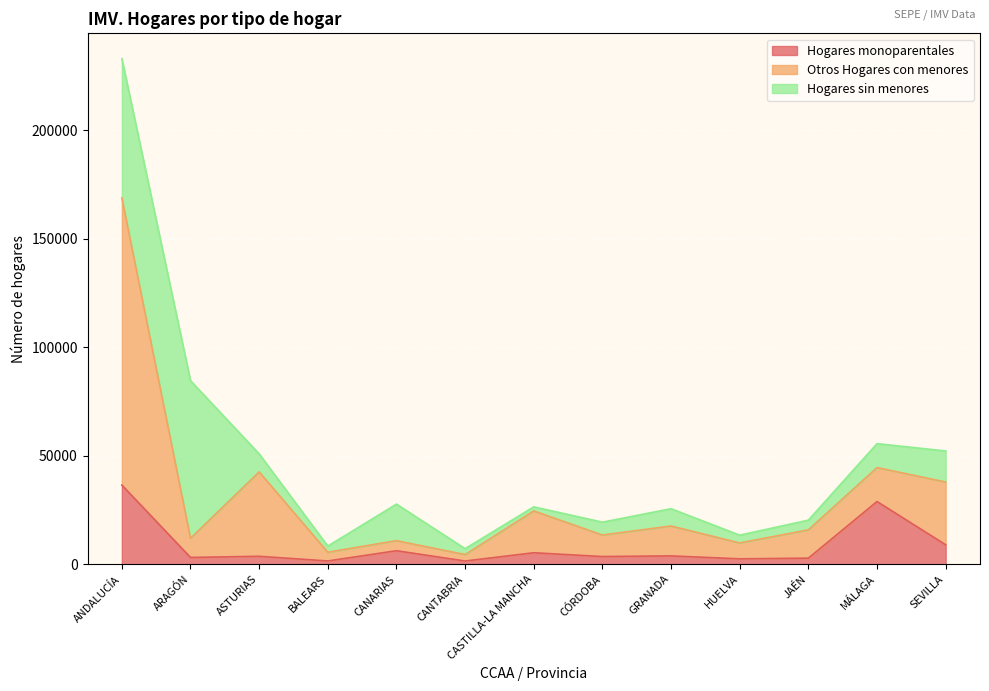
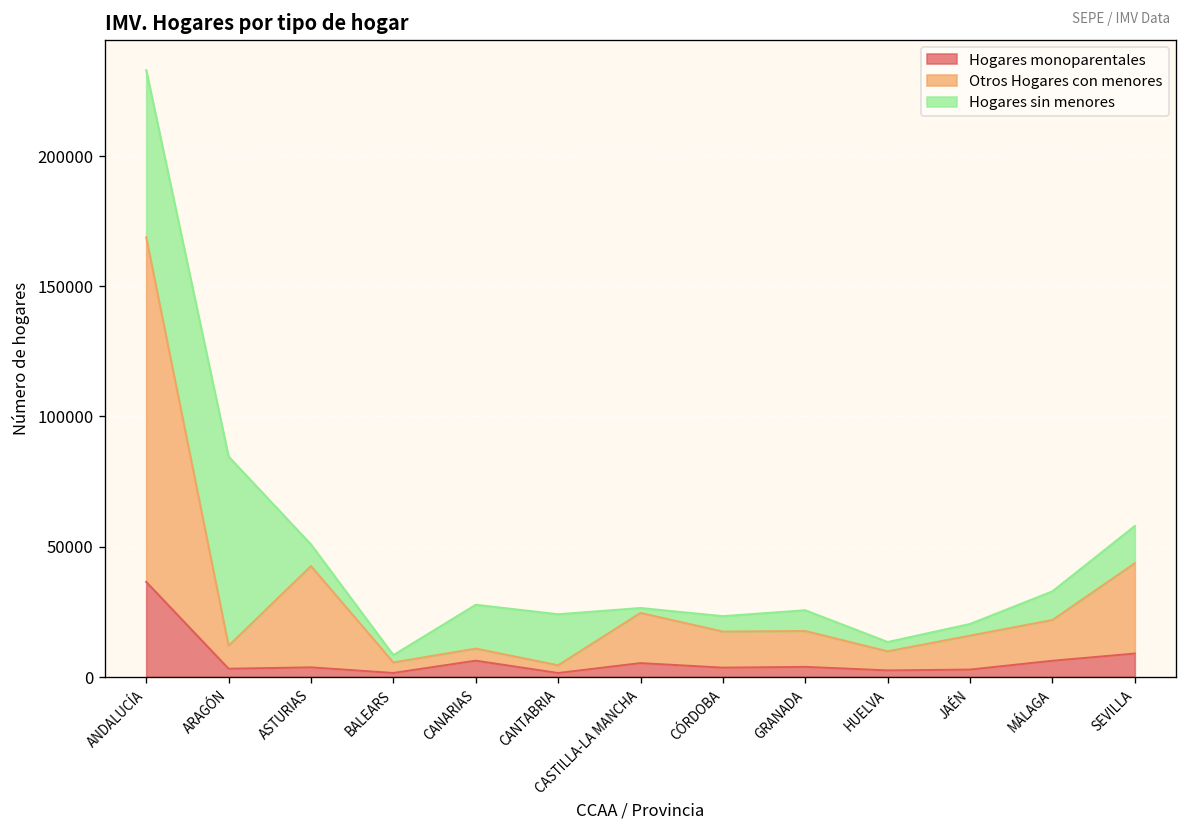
  {
    "Hogares monoparentales": {
      "ANDALUCÍA": 36000,
      "ARAGÓN": 3000,
      "ASTURIAS": 4000,
      "BALEARS": 1000,
      "CANARIAS": 6000,
      "CANTABRIA": 1000,
      "CASTILLA-LA MANCHA": 5000,
      "CÓRDOBA": 4000,
      "GRANADA": 4000,
      "HUELVA": 2000,
      "JAÉN": 3000,
-     "MÁLAGA": 29000,
+     "MÁLAGA": 6000,
      "SEVILLA": 9000
    },
    "Otros Hogares con menores": {
      "ANDALUCÍA": 132000,
      "ARAGÓN": 9000,
      "ASTURIAS": 39000,
      "BALEARS": 4000,
      "CANARIAS": 5000,
      "CANTABRIA": 3000,
      "CASTILLA-LA MANCHA": 19000,
-     "CÓRDOBA": 10000,
+     "CÓRDOBA": 14000,
      "GRANADA": 14000,
      "HUELVA": 7000,
      "JAÉN": 13000,
      "MÁLAGA": 16000,
-     "SEVILLA": 29000
+     "SEVILLA": 35000
    },
    "Hogares sin menores": {
      "ANDALUCÍA": 64000,
      "ARAGÓN": 73000,
      "ASTURIAS": 8000,
      "BALEARS": 3000,
      "CANARIAS": 17000,
-     "CANTABRIA": 3000,
+     "CANTABRIA": 20000,
      "CASTILLA-LA MANCHA": 2000,
      "CÓRDOBA": 6000,
      "GRANADA": 8000,
      "HUELVA": 4000,
      "JAÉN": 4000,
      "MÁLAGA": 11000,
      "SEVILLA": 14000
    }
  }
